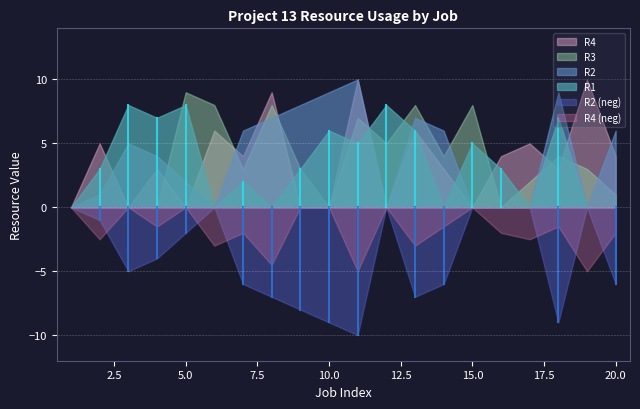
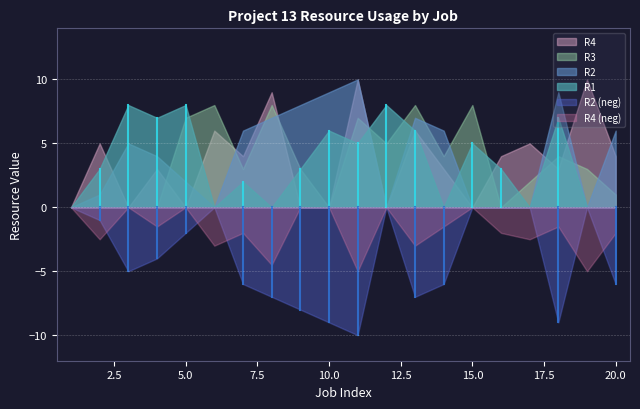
  {
    "R3": {
-     "5.0": 9,
+     "5.0": 7,
      "15.0": 8,
      "20.0": 1
    }
  }
